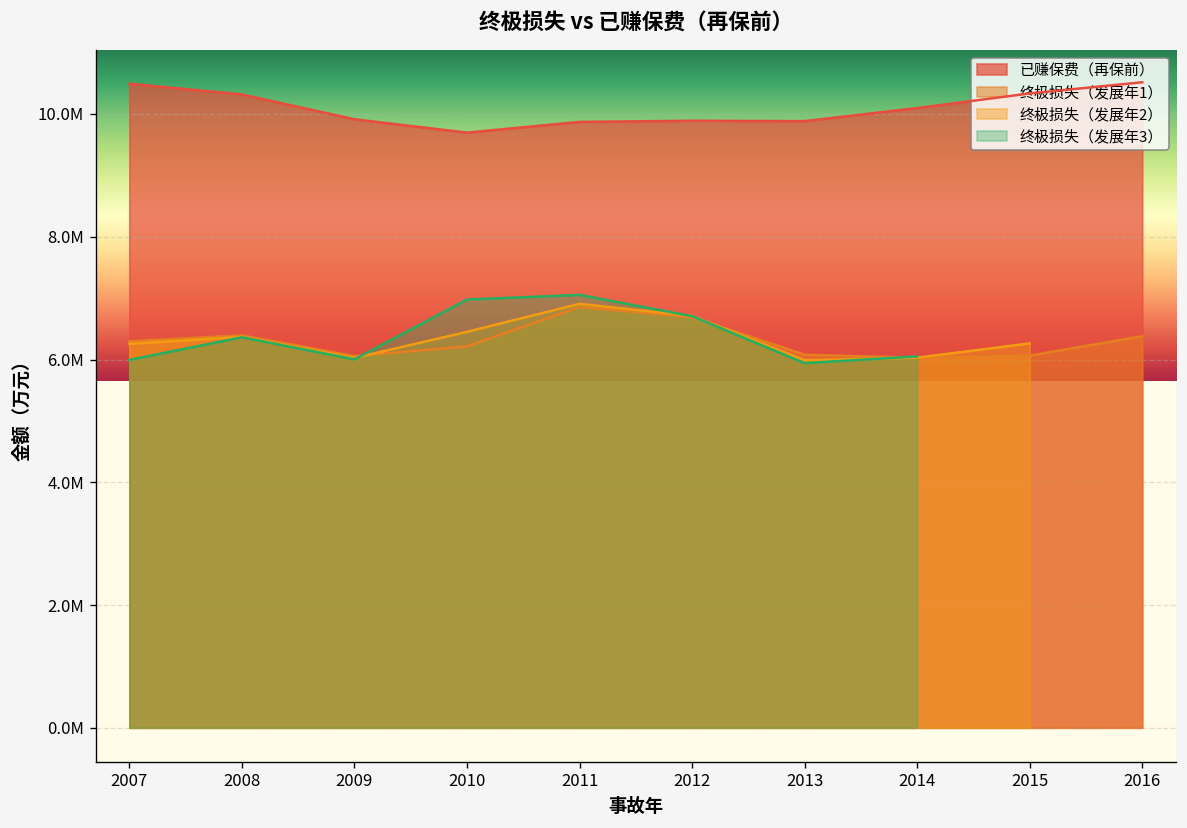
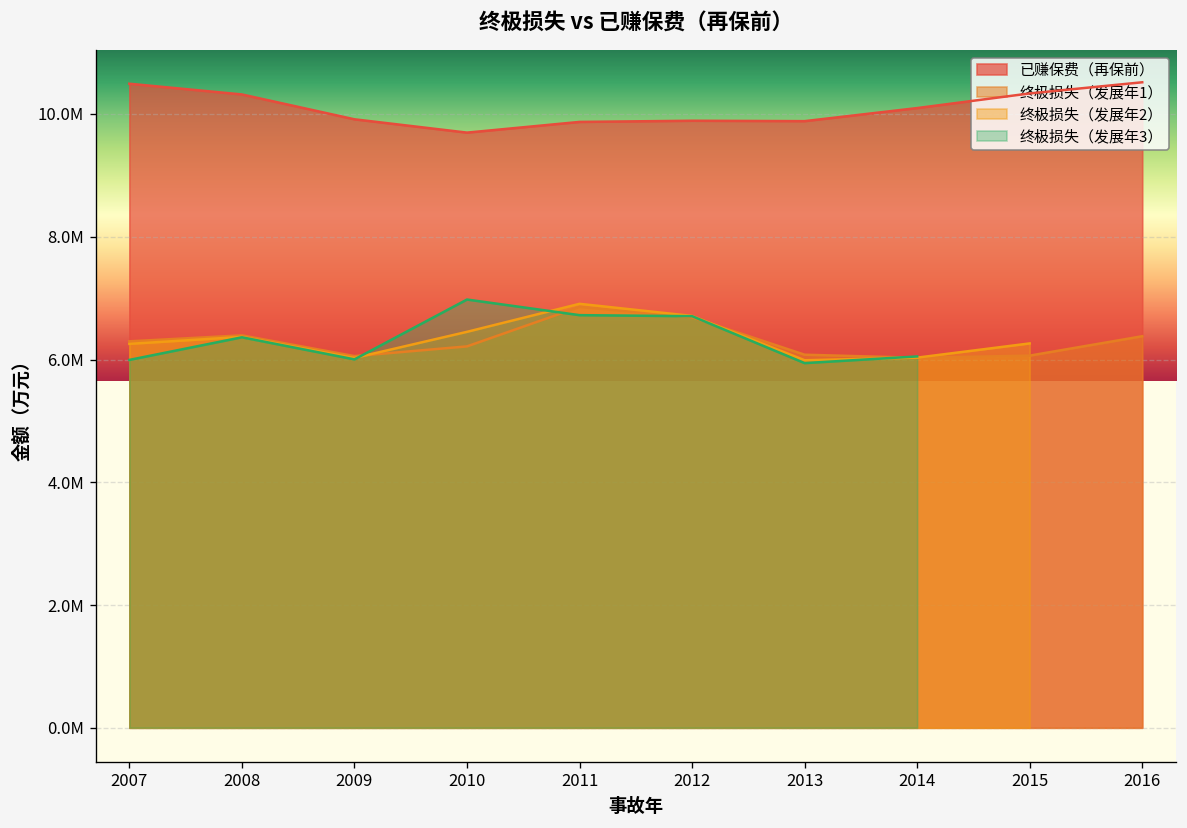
  {
    "终极损失（发展年3）": {
      "2007": 6000000,
      "2010": 7000000,
-     "2011": 7100000
+     "2011": 6700000
    }
  }
